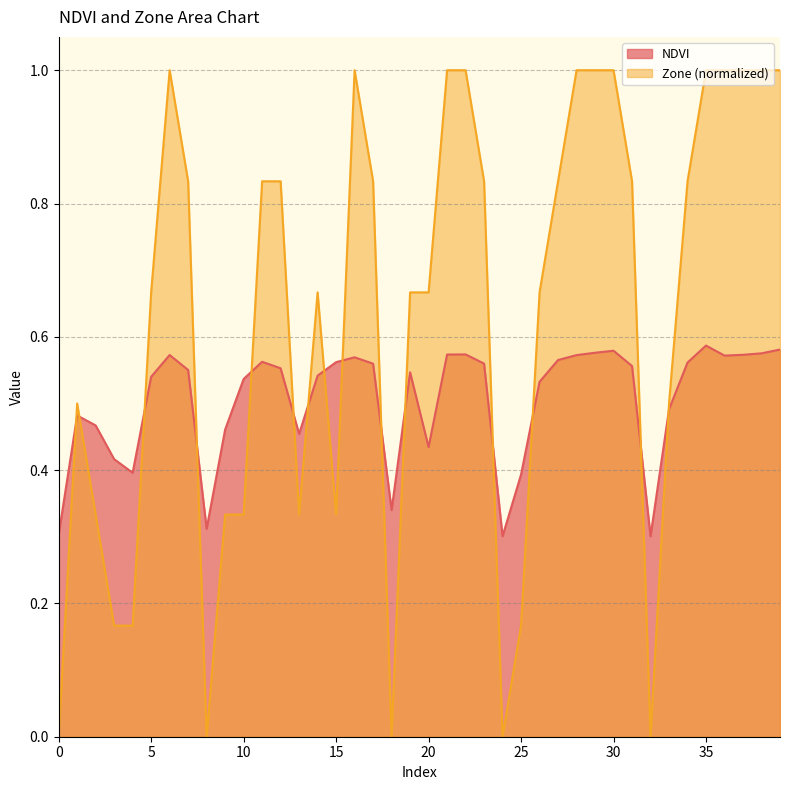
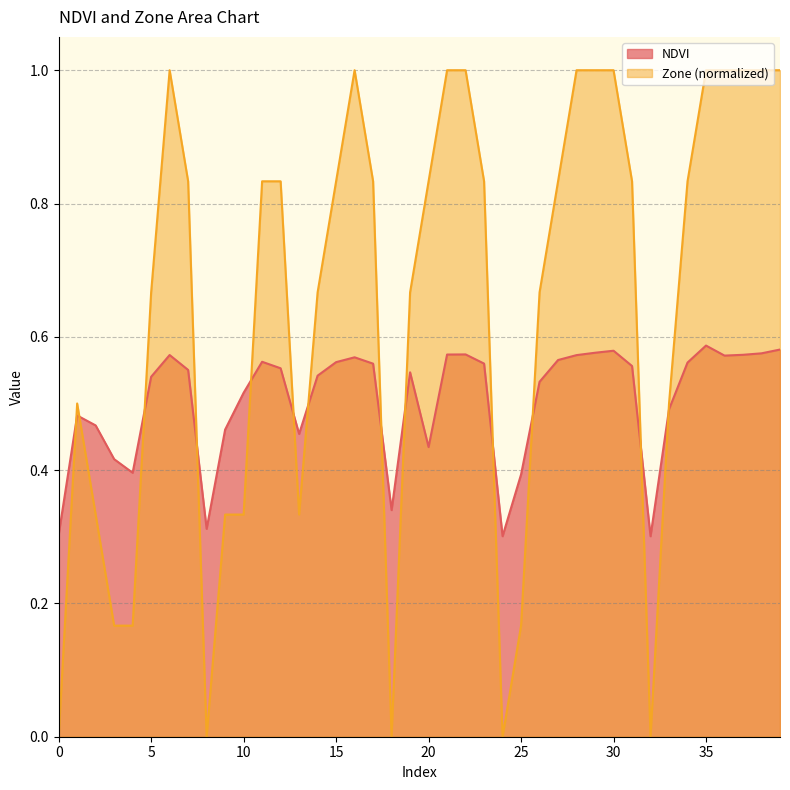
  {
    "NDVI": {
      "0": 0.30,
      "5": 0.54,
-     "10": 0.54,
+     "10": 0.52,
      "15": 0.56,
      "20": 0.43,
      "25": 0.39,
      "30": 0.58,
      "35": 0.59
    },
    "Zone (normalized)": {
      "0": 0.00,
      "5": 0.67,
      "10": 0.33,
-     "15": 0.33,
-     "20": 0.67,
+     "15": 0.83,
+     "20": 0.83,
      "25": 0.17,
      "30": 1.00
    }
  }
